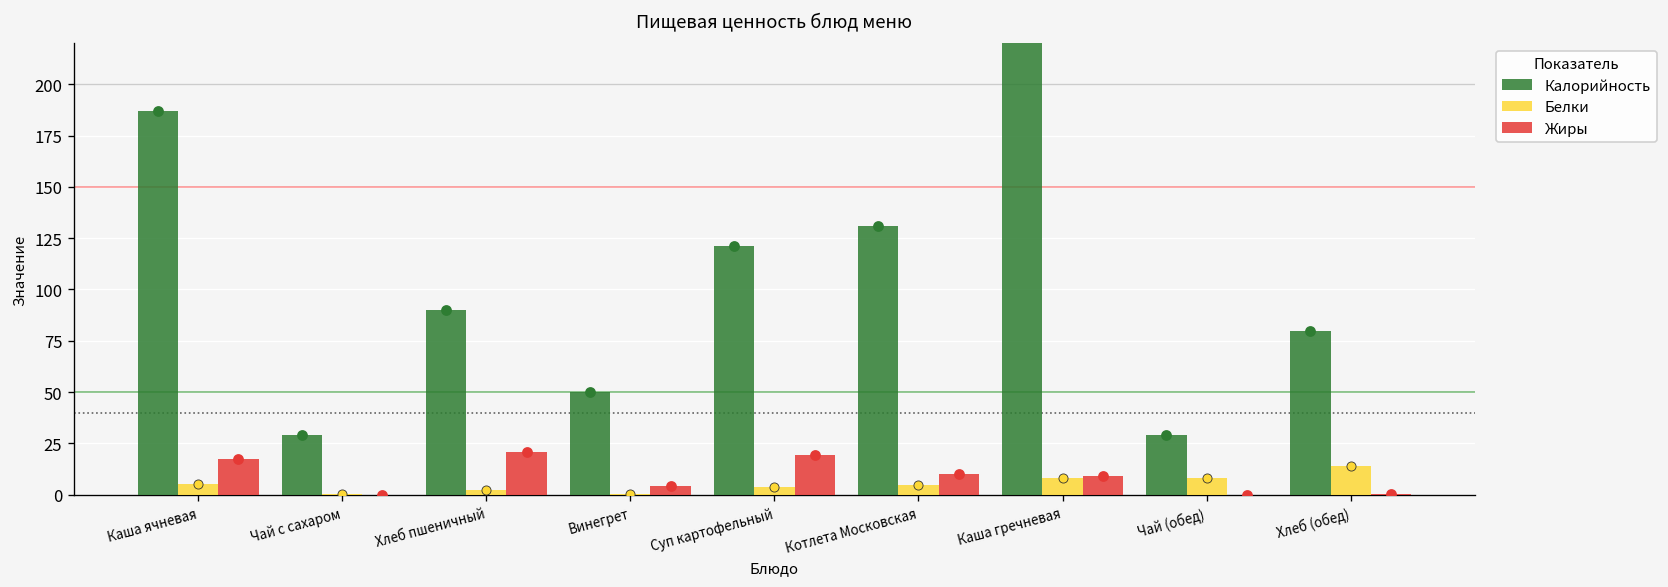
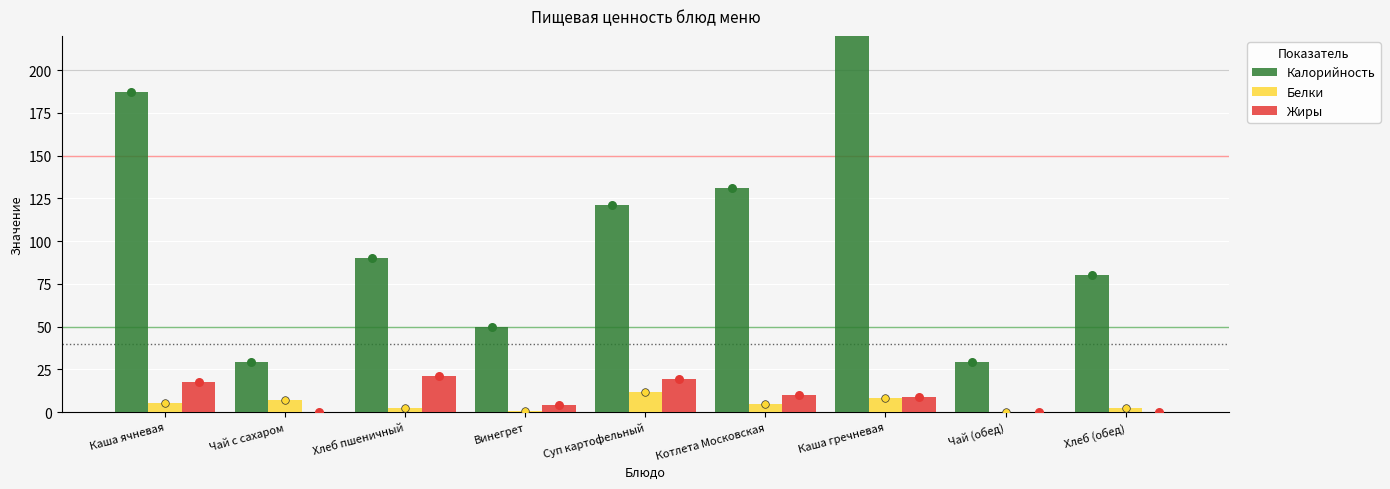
  {
    "Калорийность": {
      "Каша ячневая": 187,
      "Чай с сахаром": 29,
      "Хлеб пшеничный": 90,
      "Винегрет": 50,
      "Суп картофельный": 121,
      "Котлета Московская": 131,
      "Чай (обед)": 29,
      "Хлеб (обед)": 80
    },
    "Белки": {
      "Каша ячневая": 5,
-     "Чай с сахаром": 0,
+     "Чай с сахаром": 7,
      "Хлеб пшеничный": 2,
-     "Суп картофельный": 4,
+     "Суп картофельный": 11,
      "Котлета Московская": 5,
      "Каша гречневая": 8,
-     "Чай (обед)": 8,
-     "Хлеб (обед)": 14
+     "Чай (обед)": 0,
+     "Хлеб (обед)": 2
    },
    "Жиры": {
      "Каша ячневая": 17,
      "Хлеб пшеничный": 21,
      "Винегрет": 4,
      "Суп картофельный": 19,
      "Котлета Московская": 10,
      "Каша гречневая": 9
    }
  }
